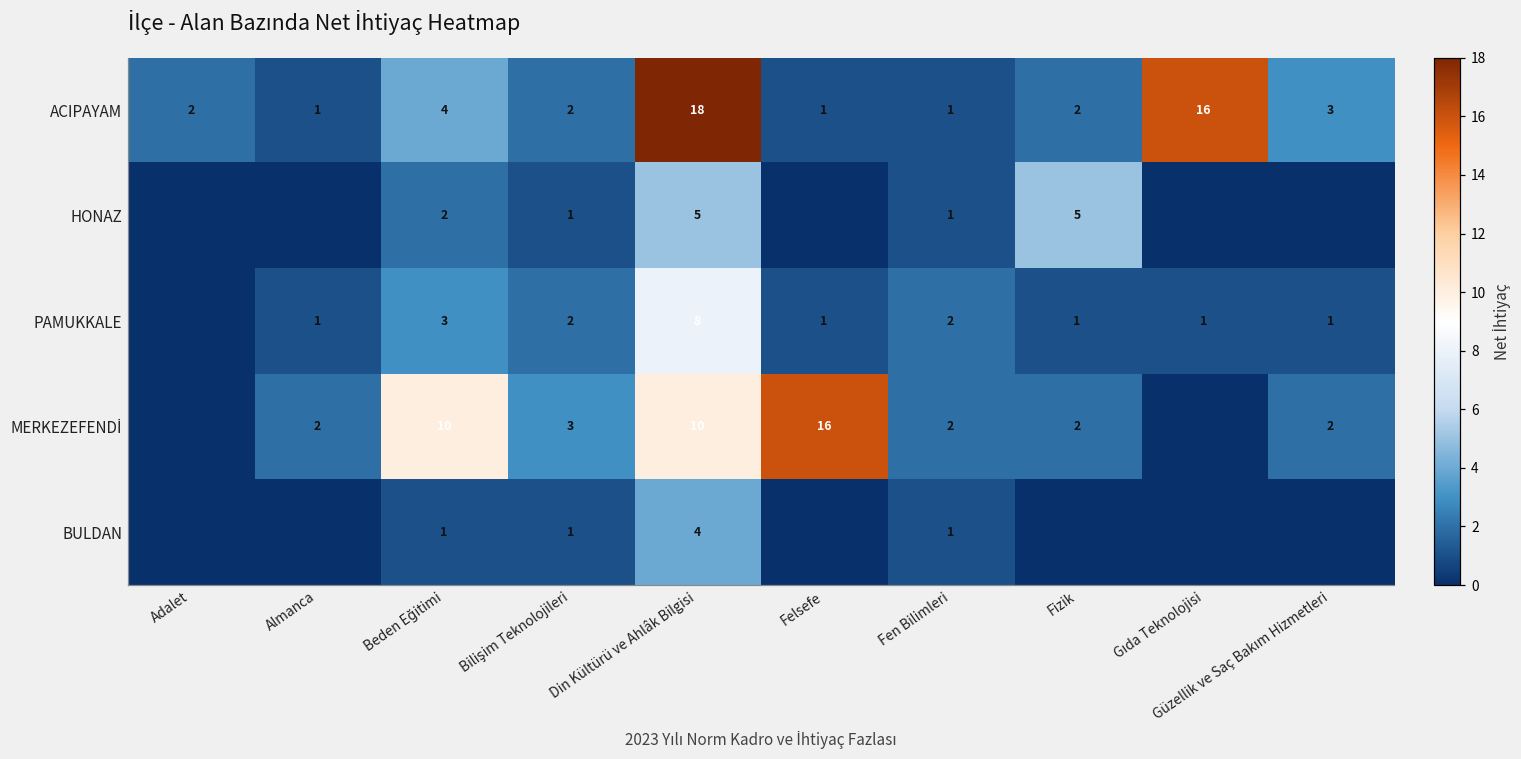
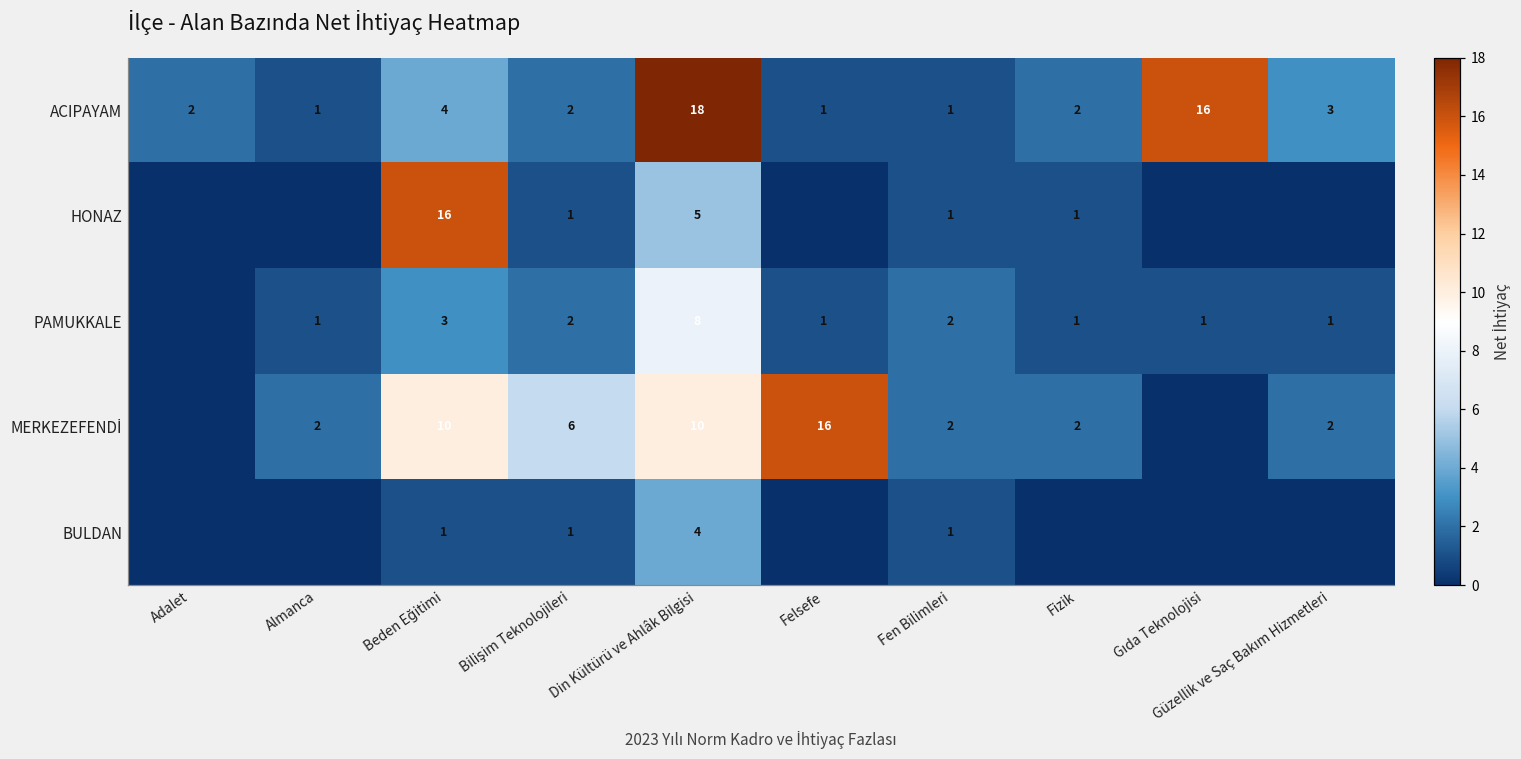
  {
    "ACIPAYAM": {
      "Adalet": 2,
      "Almanca": 1,
      "Beden Eğitimi": 4,
      "Bilişim Teknolojileri": 2,
      "Din Kültürü ve Ahlâk Bilgisi": 18,
      "Felsefe": 1,
      "Fen Bilimleri": 1,
      "Fizik": 2,
      "Gıda Teknolojisi": 16,
      "Güzellik ve Saç Bakım Hizmetleri": 3
    },
    "HONAZ": {
-     "Beden Eğitimi": 2,
+     "Beden Eğitimi": 16,
      "Bilişim Teknolojileri": 1,
      "Din Kültürü ve Ahlâk Bilgisi": 5,
      "Fen Bilimleri": 1,
-     "Fizik": 5
+     "Fizik": 1
    },
    "PAMUKKALE": {
      "Almanca": 1,
      "Beden Eğitimi": 3,
      "Bilişim Teknolojileri": 2,
      "Felsefe": 1,
      "Fen Bilimleri": 2,
      "Fizik": 1,
      "Gıda Teknolojisi": 1,
      "Güzellik ve Saç Bakım Hizmetleri": 1
    },
    "MERKEZEFENDİ": {
      "Almanca": 2,
-     "Bilişim Teknolojileri": 3,
+     "Bilişim Teknolojileri": 6,
      "Felsefe": 16,
      "Fen Bilimleri": 2,
      "Fizik": 2,
      "Güzellik ve Saç Bakım Hizmetleri": 2
    },
    "BULDAN": {
      "Beden Eğitimi": 1,
      "Bilişim Teknolojileri": 1,
      "Din Kültürü ve Ahlâk Bilgisi": 4,
      "Fen Bilimleri": 1
    }
  }
